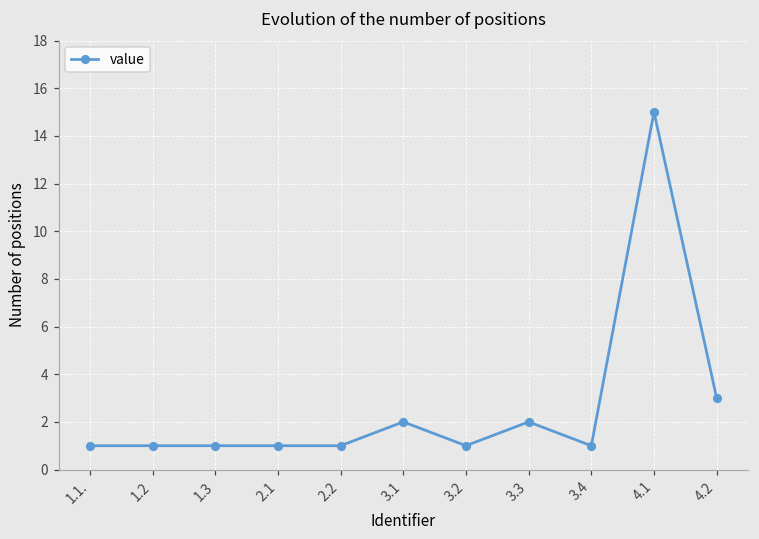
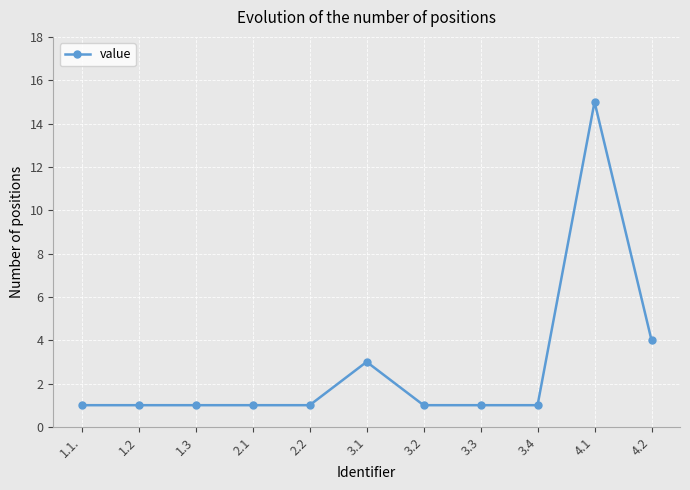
  {
    "1.1.": 1,
    "1.2": 1,
    "1.3": 1,
    "2.1": 1,
    "2.2": 1,
-   "3.1": 2,
+   "3.1": 3,
    "3.2": 1,
-   "3.3": 2,
+   "3.3": 1,
    "3.4": 1,
    "4.1": 15,
-   "4.2": 3
+   "4.2": 4
  }
